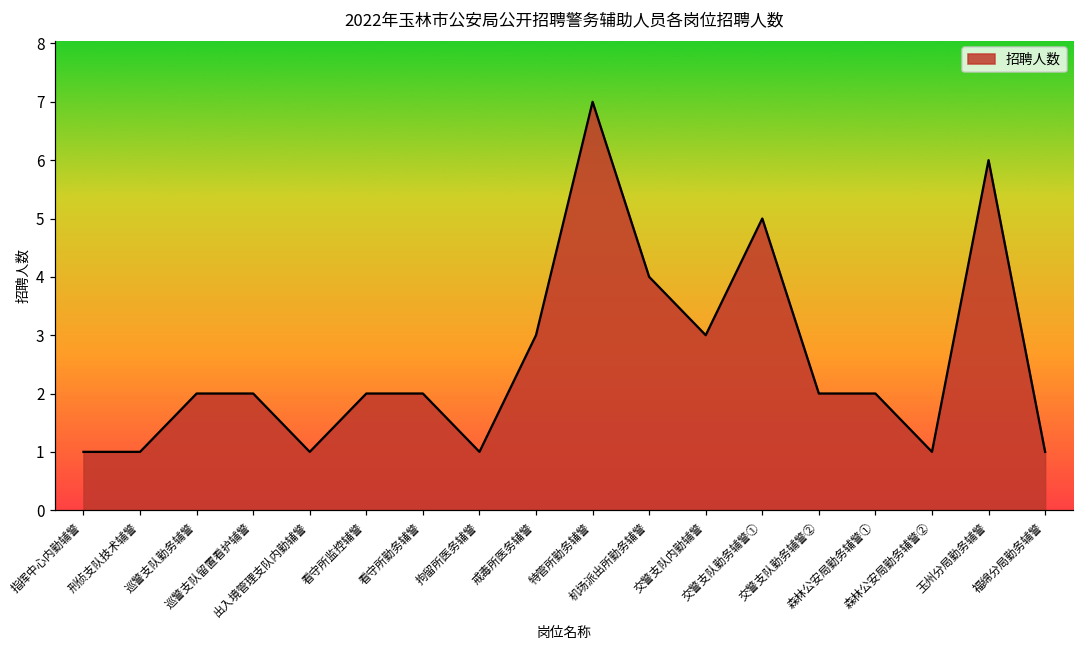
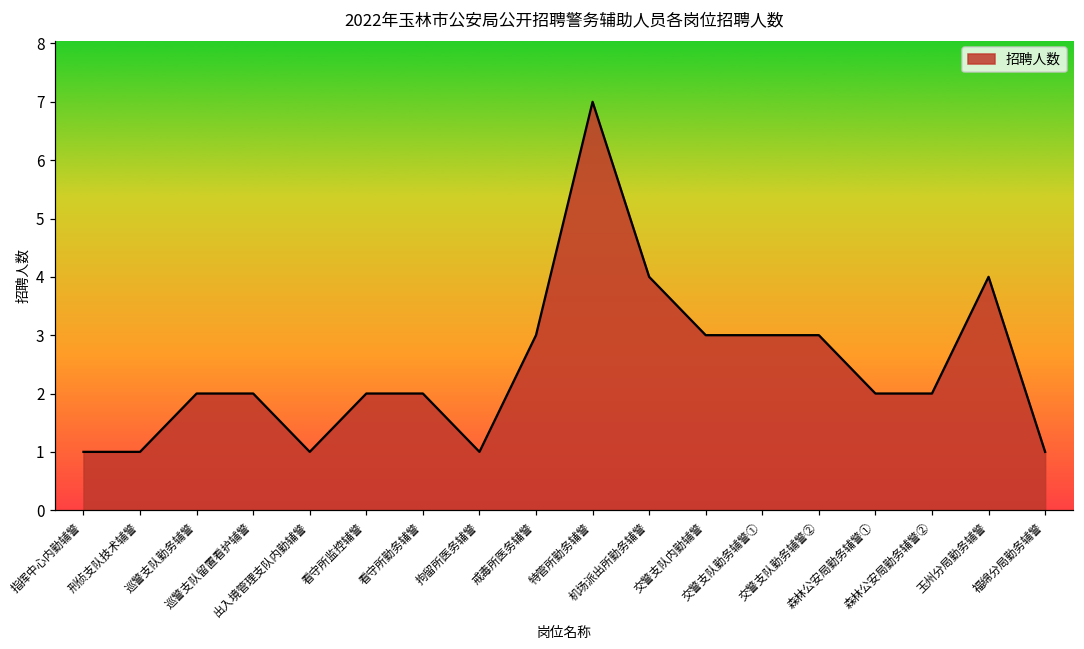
  {
    "指挥中心内勤辅警": 1,
    "刑侦支队技术辅警": 1,
    "巡警支队勤务辅警": 2,
    "巡警支队留置看护辅警": 2,
    "出入境管理支队内勤辅警": 1,
    "看守所监控辅警": 2,
    "看守所勤务辅警": 2,
    "拘留所医务辅警": 1,
    "戒毒所医务辅警": 3,
    "特管所勤务辅警": 7,
    "机场派出所勤务辅警": 4,
    "交警支队内勤辅警": 3,
-   "交警支队勤务辅警①": 5,
-   "交警支队勤务辅警②": 2,
+   "交警支队勤务辅警①": 3,
+   "交警支队勤务辅警②": 3,
    "森林公安局勤务辅警①": 2,
-   "森林公安局勤务辅警②": 1,
-   "玉州分局勤务辅警": 6,
+   "森林公安局勤务辅警②": 2,
+   "玉州分局勤务辅警": 4,
    "福绵分局勤务辅警": 1
  }
